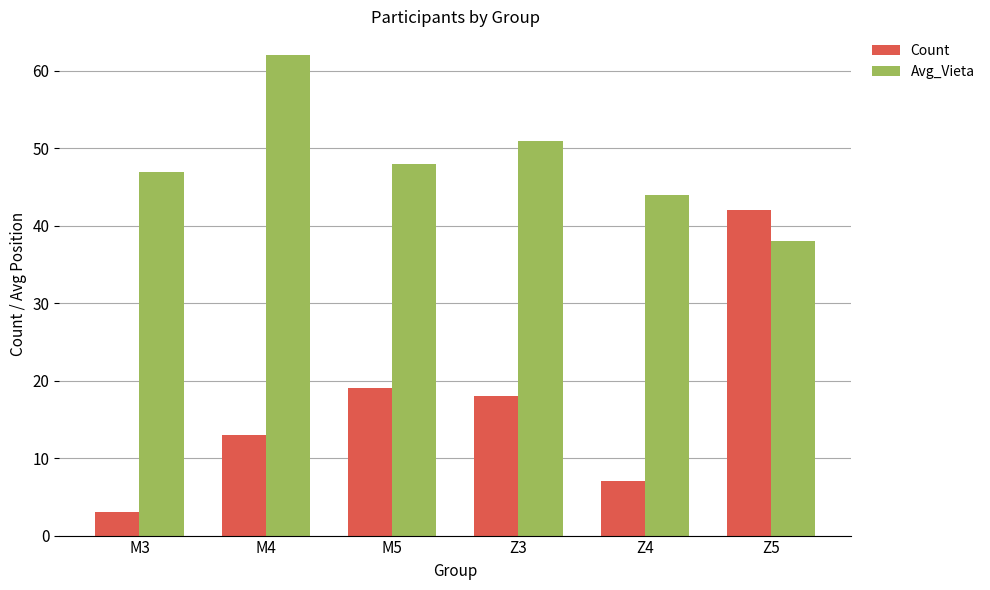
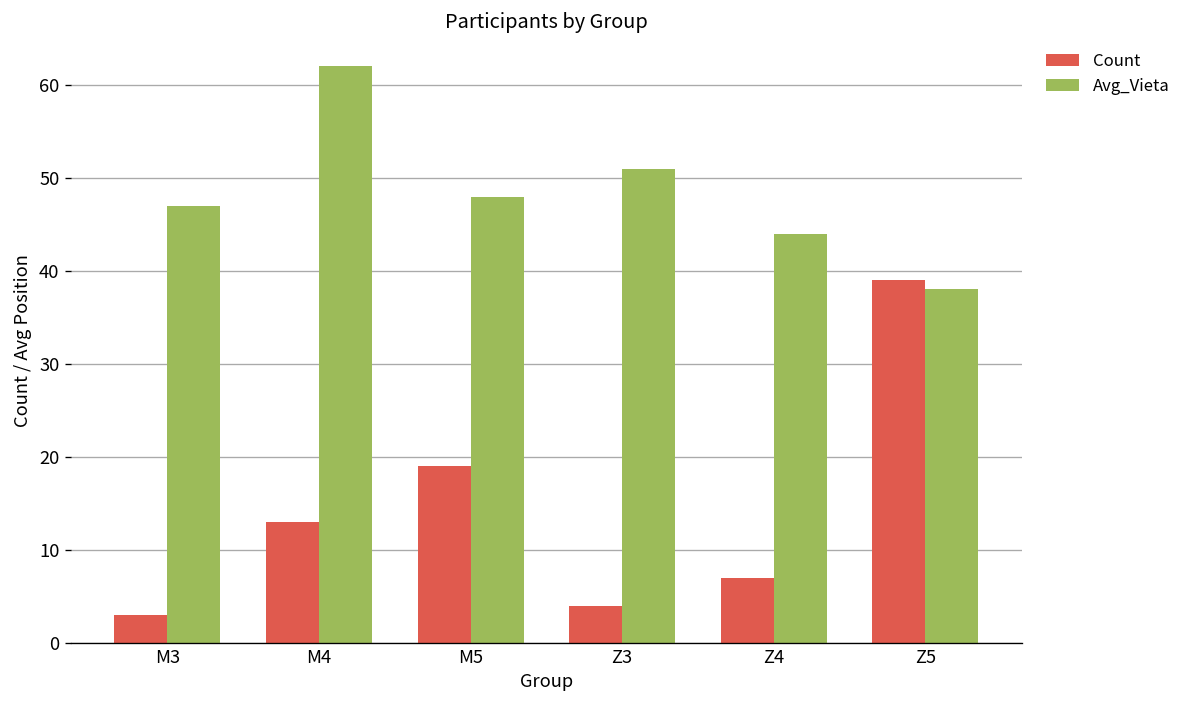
  {
    "Count": {
      "M3": 3,
      "M4": 13,
      "M5": 19,
-     "Z3": 18,
+     "Z3": 4,
      "Z4": 7,
-     "Z5": 42
+     "Z5": 39
    },
    "Avg_Vieta": {
      "M3": 47,
      "M4": 62,
      "M5": 48,
      "Z3": 51,
      "Z4": 44,
      "Z5": 38
    }
  }
